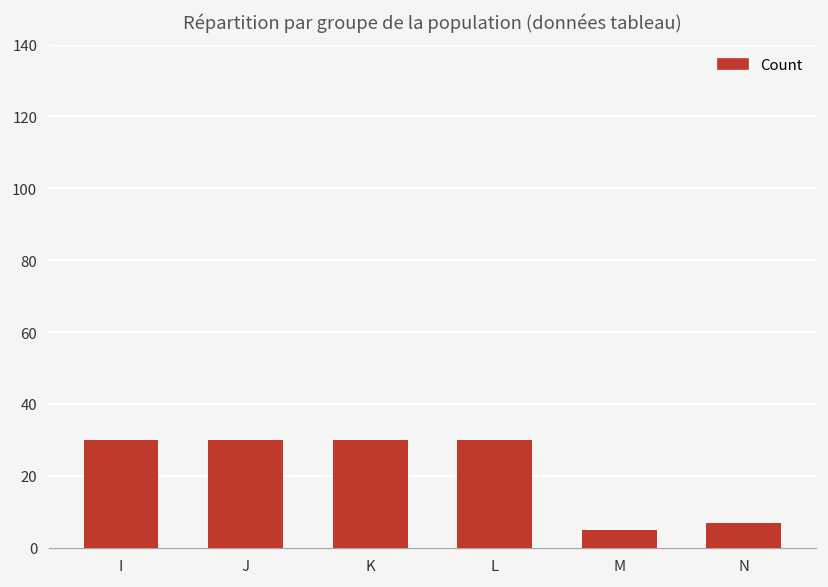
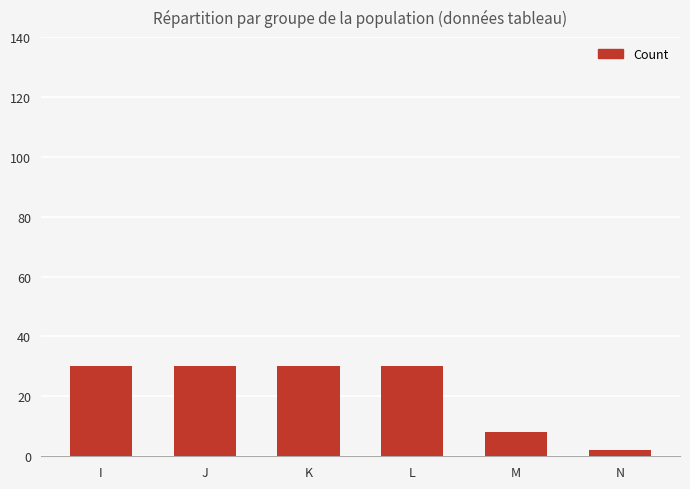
  {
    "I": 30,
    "J": 30,
    "K": 30,
    "L": 30,
-   "M": 5,
-   "N": 7
+   "M": 8,
+   "N": 2
  }
